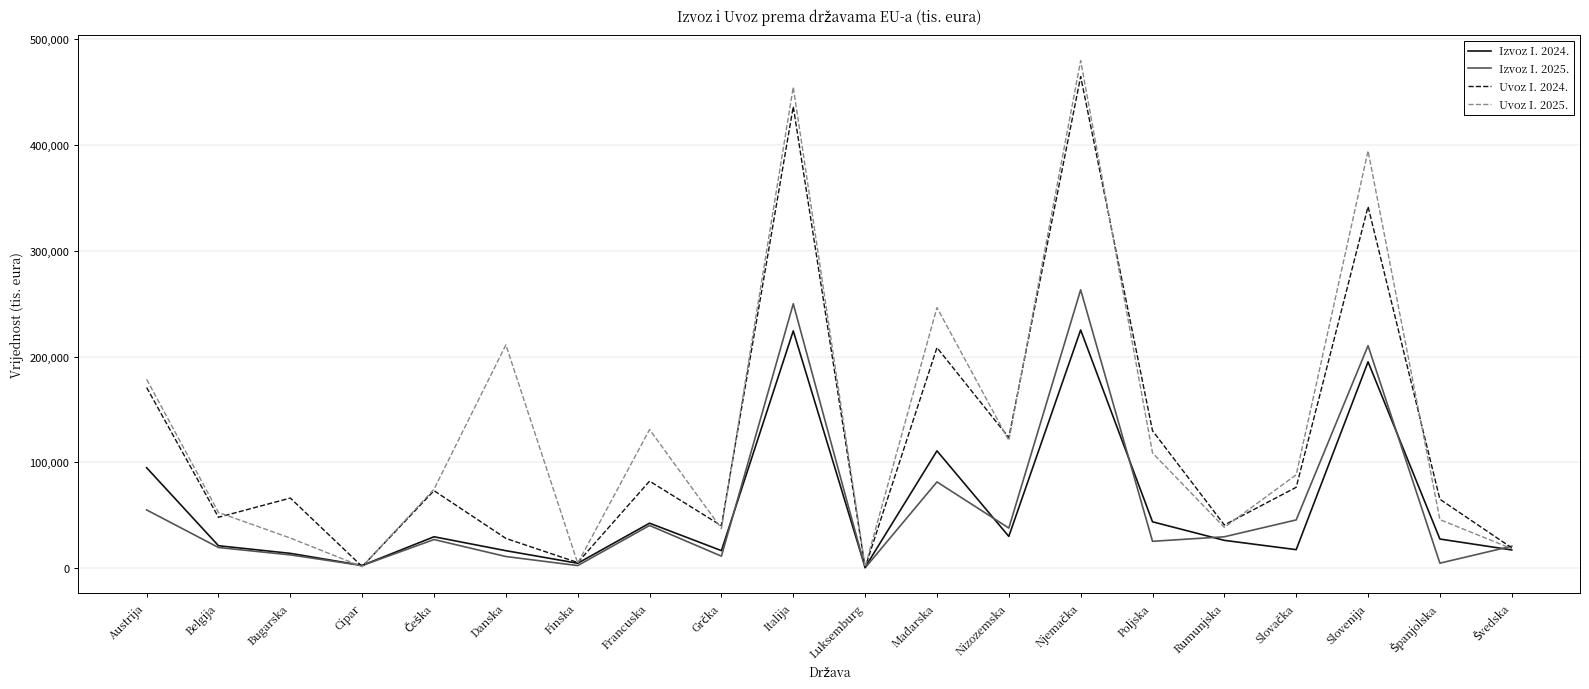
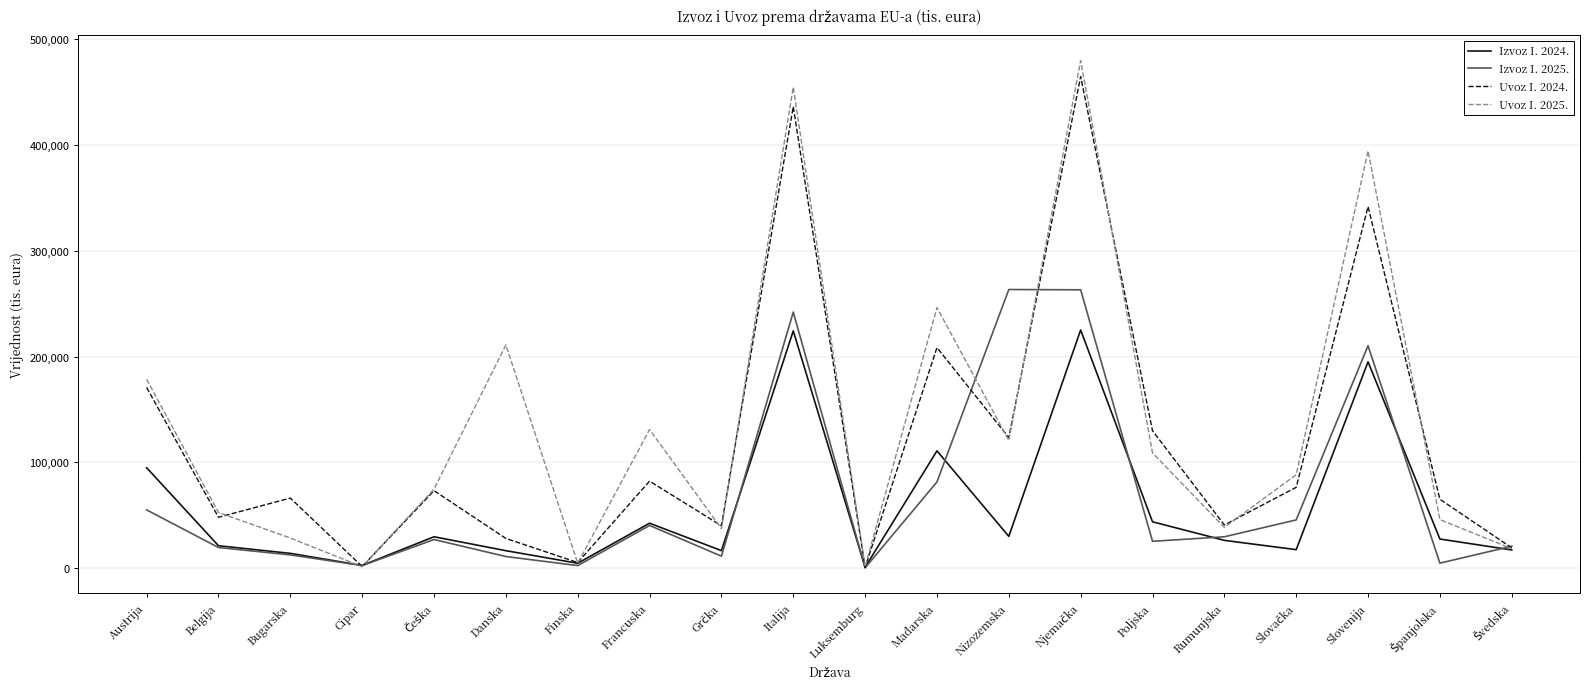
  {
    "Izvoz I. 2025.": {
      "Austrija": "55,000",
      "Češka": "27,000",
      "Danska": "11,000",
      "Grčka": "11,000",
-     "Italija": "250,000",
+     "Italija": "242,000",
      "Mađarska": "82,000",
-     "Nizozemska": "38,000",
+     "Nizozemska": "263,000",
      "Njemačka": "263,000",
      "Poljska": "25,000",
      "Rumunjska": "30,000",
      "Slovačka": "46,000",
      "Slovenija": "210,000",
      "Španjolska": "5,000"
    },
    "Uvoz I. 2025.": {
      "Austrija": "179,000",
      "Belgija": "53,000",
      "Bugarska": "29,000",
      "Danska": "211,000",
      "Francuska": "131,000",
      "Grčka": "37,000",
      "Italija": "455,000",
      "Mađarska": "246,000",
      "Nizozemska": "121,000",
      "Njemačka": "480,000",
      "Poljska": "109,000",
      "Slovačka": "88,000",
      "Slovenija": "394,000",
      "Španjolska": "46,000"
    }
  }
